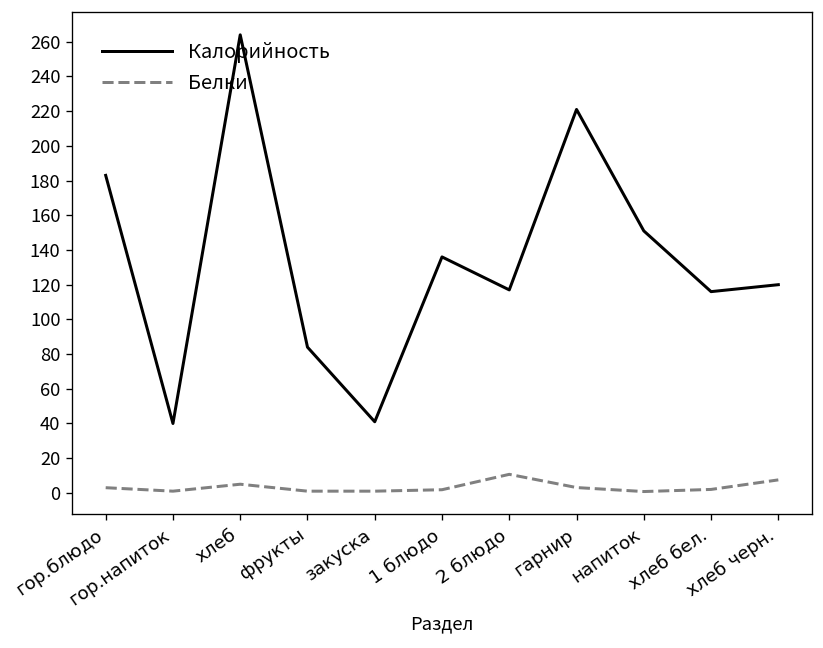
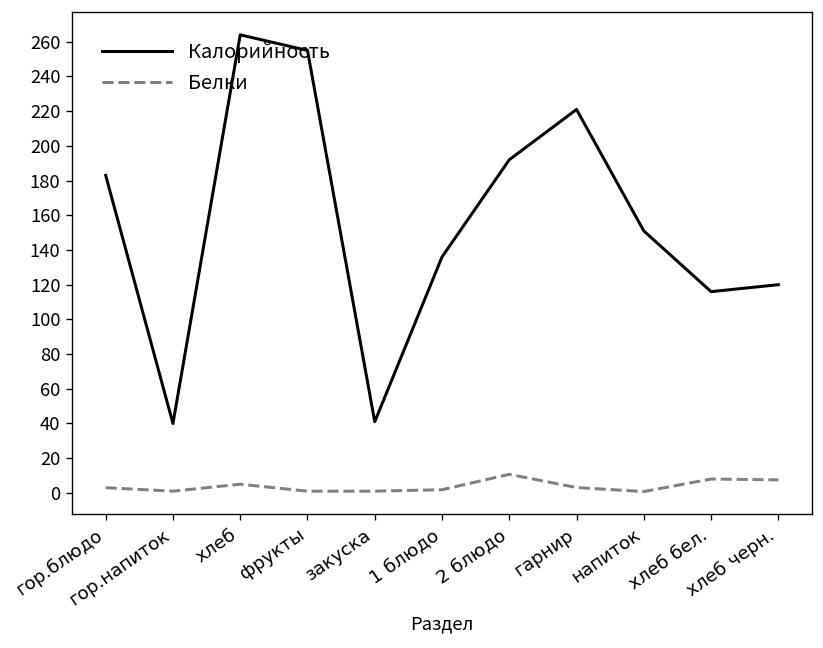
  {
    "Калорийность": {
      "гор.блюдо": 183,
      "гор.напиток": 40,
      "хлеб": 264,
-     "фрукты": 84,
+     "фрукты": 255,
      "закуска": 41,
      "1 блюдо": 136,
-     "2 блюдо": 117,
+     "2 блюдо": 192,
      "гарнир": 221,
      "напиток": 151,
      "хлеб бел.": 116,
      "хлеб черн.": 120
    },
    "Белки": {
      "гор.блюдо": 3,
      "гор.напиток": 1,
      "хлеб": 5,
      "фрукты": 1,
      "закуска": 1,
      "1 блюдо": 2,
      "2 блюдо": 11,
      "гарнир": 3,
      "напиток": 1,
-     "хлеб бел.": 2,
+     "хлеб бел.": 8,
      "хлеб черн.": 8
    }
  }
